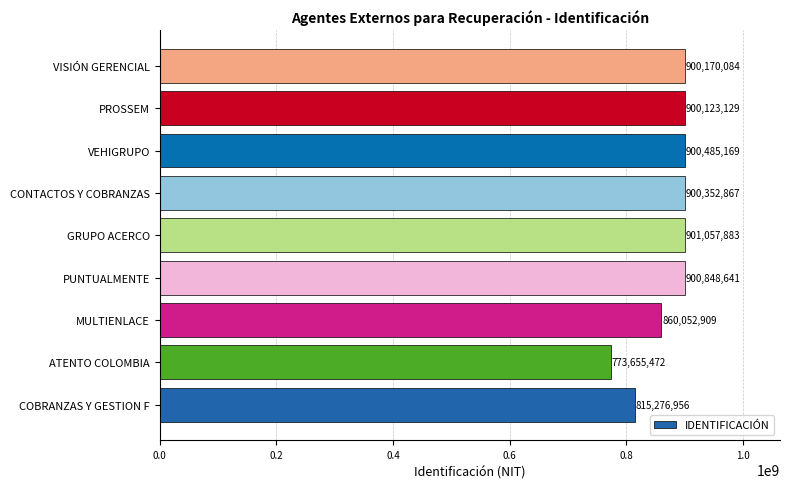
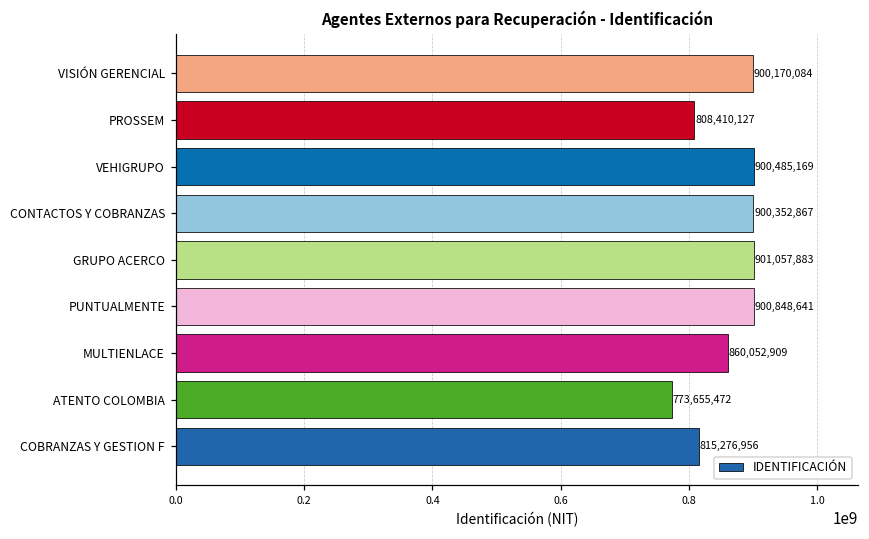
  {
    "VISIÓN GERENCIAL": "900,170,084",
-   "PROSSEM": "900,123,129",
+   "PROSSEM": "808,410,127",
    "VEHIGRUPO": "900,485,169",
    "CONTACTOS Y COBRANZAS": "900,352,867",
    "GRUPO ACERCO": "901,057,883",
    "PUNTUALMENTE": "900,848,641",
    "MULTIENLACE": "860,052,909",
    "ATENTO COLOMBIA": "773,655,472",
    "COBRANZAS Y GESTION F": "815,276,956"
  }
